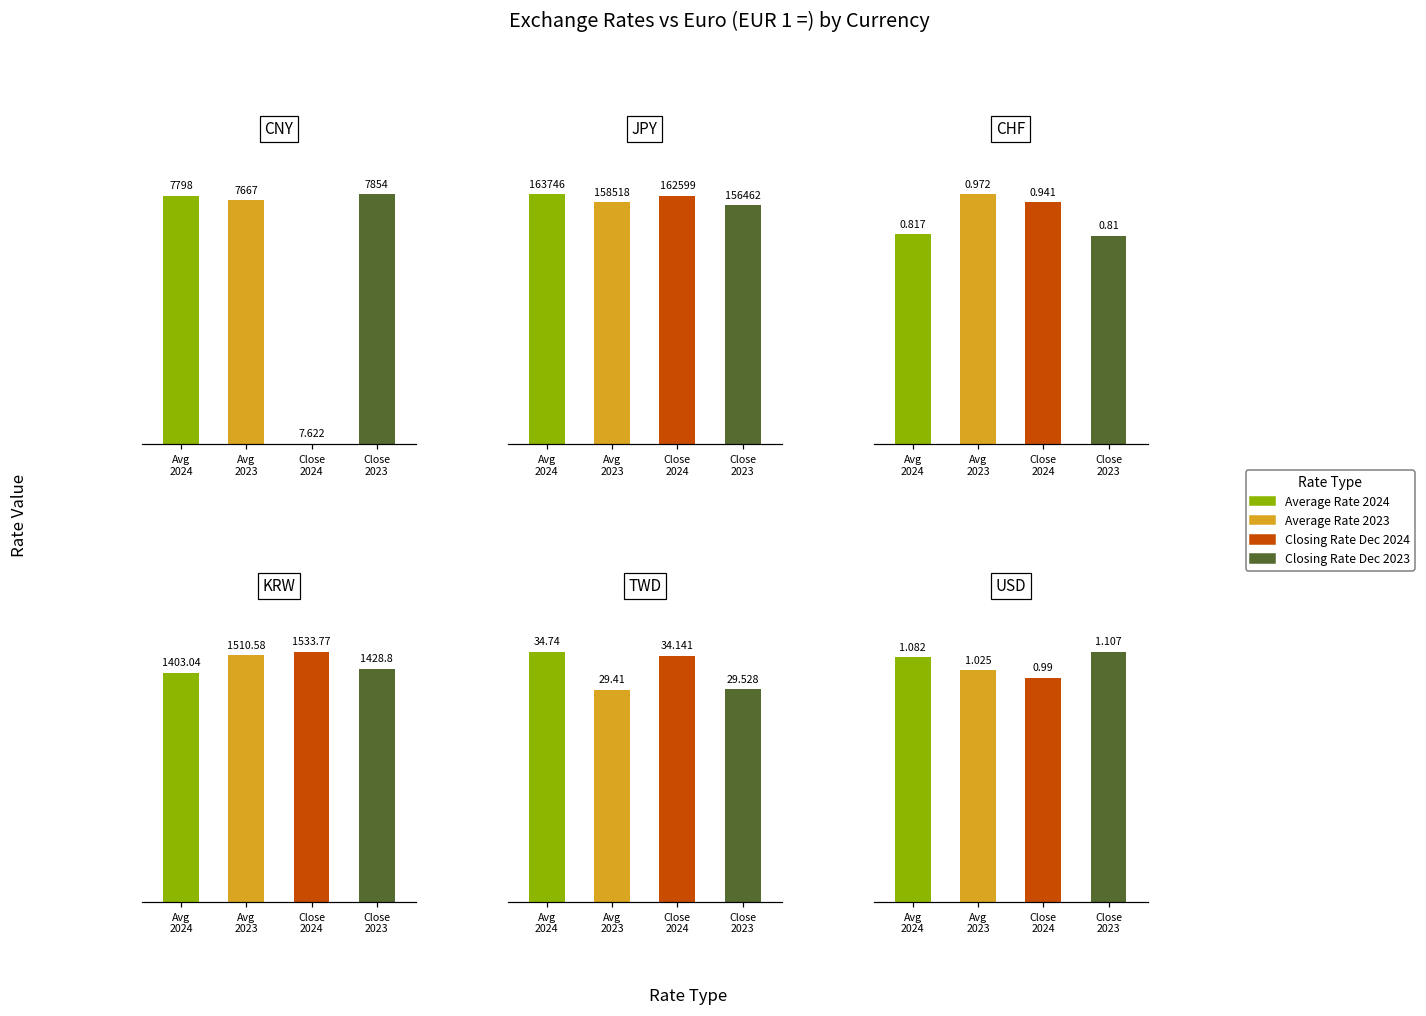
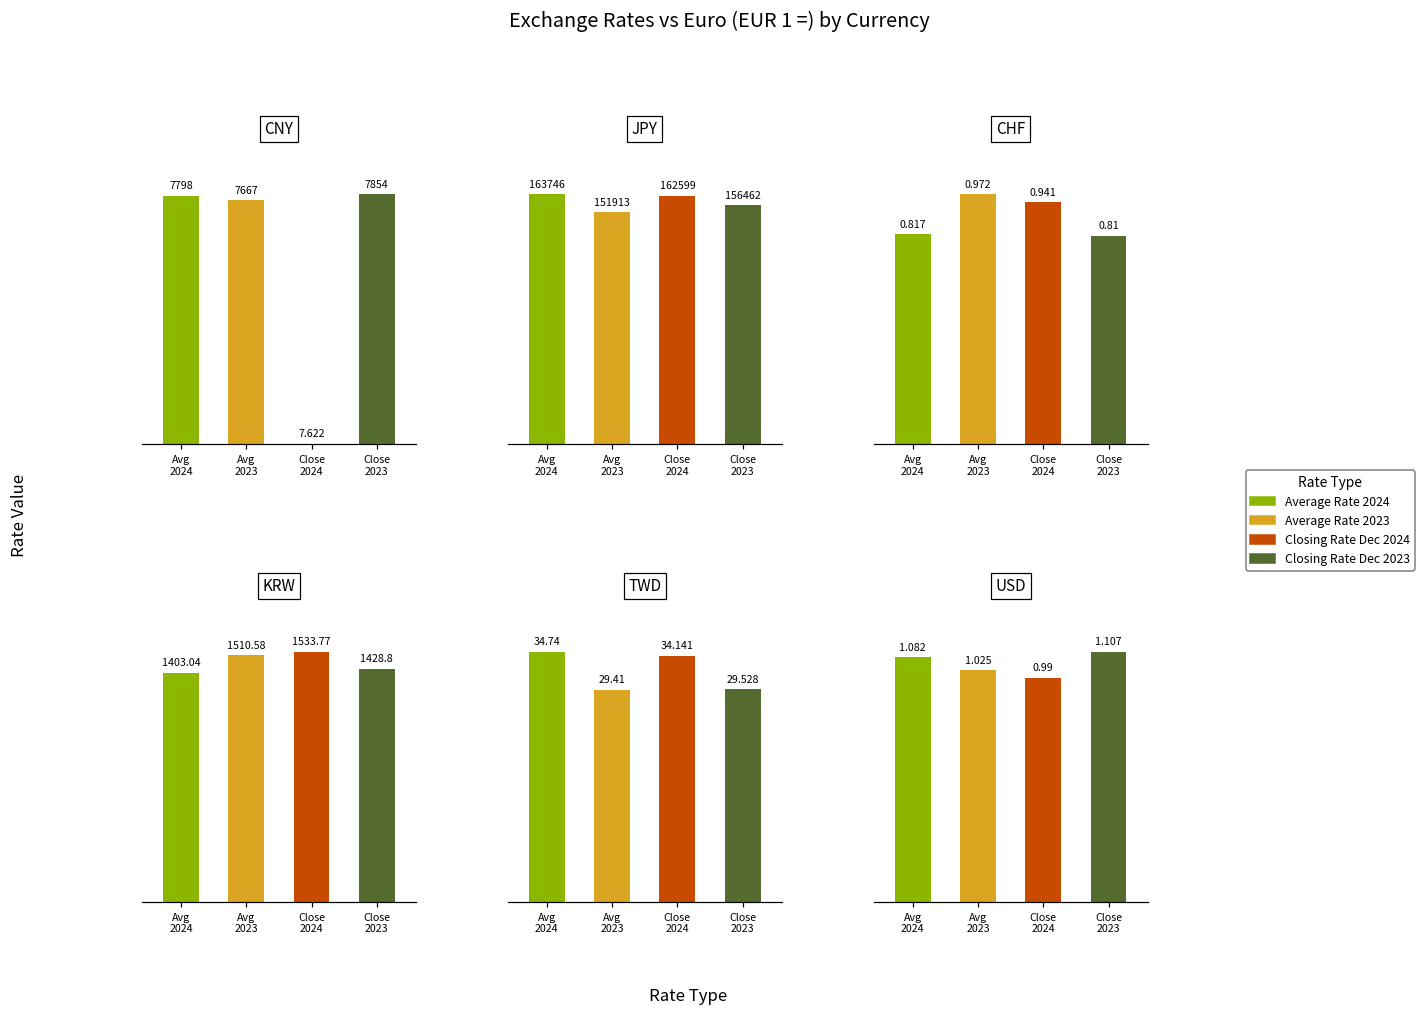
  {
    "CNY": {
      "Avg 2024": 7798,
      "Avg 2023": 7667,
      "Close 2024": 7.622,
      "Close 2023": 7854
    },
    "JPY": {
      "Avg 2024": 163746,
-     "Avg 2023": 158518,
+     "Avg 2023": 151913,
      "Close 2024": 162599,
      "Close 2023": 156462
    },
    "CHF": {
      "Avg 2024": 0.817,
      "Avg 2023": 0.972,
      "Close 2024": 0.941,
      "Close 2023": 0.81
    },
    "KRW": {
      "Avg 2024": 1403.04,
      "Avg 2023": 1510.58,
      "Close 2024": 1533.77,
      "Close 2023": 1428.8
    },
    "TWD": {
      "Avg 2024": 34.74,
      "Avg 2023": 29.41,
      "Close 2024": 34.141,
      "Close 2023": 29.528
    },
    "USD": {
      "Avg 2024": 1.082,
      "Avg 2023": 1.025,
      "Close 2024": 0.99,
      "Close 2023": 1.107
    }
  }
